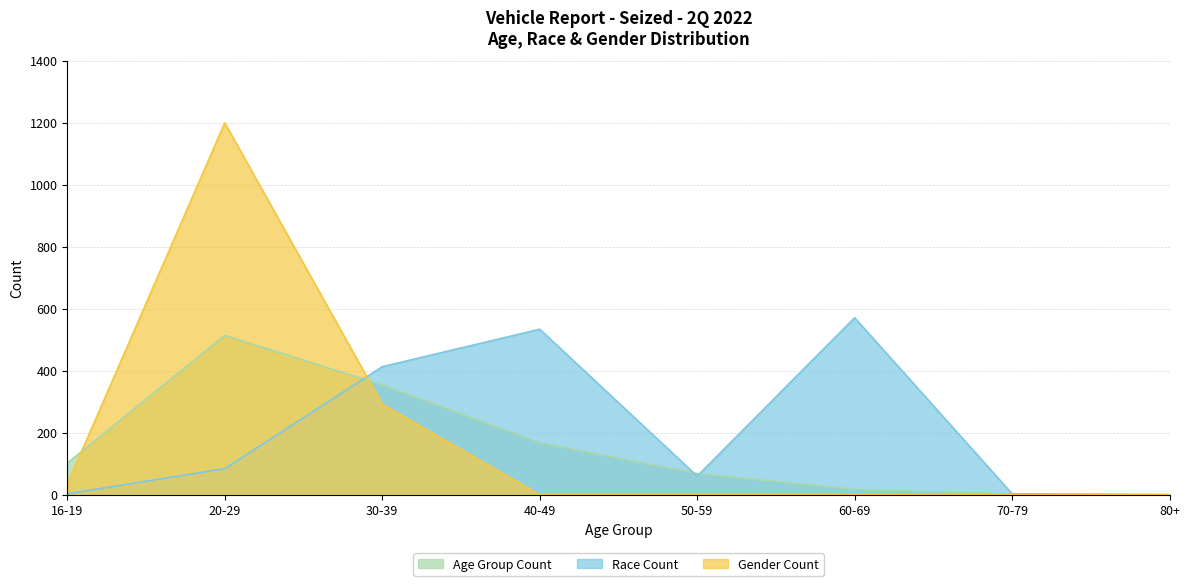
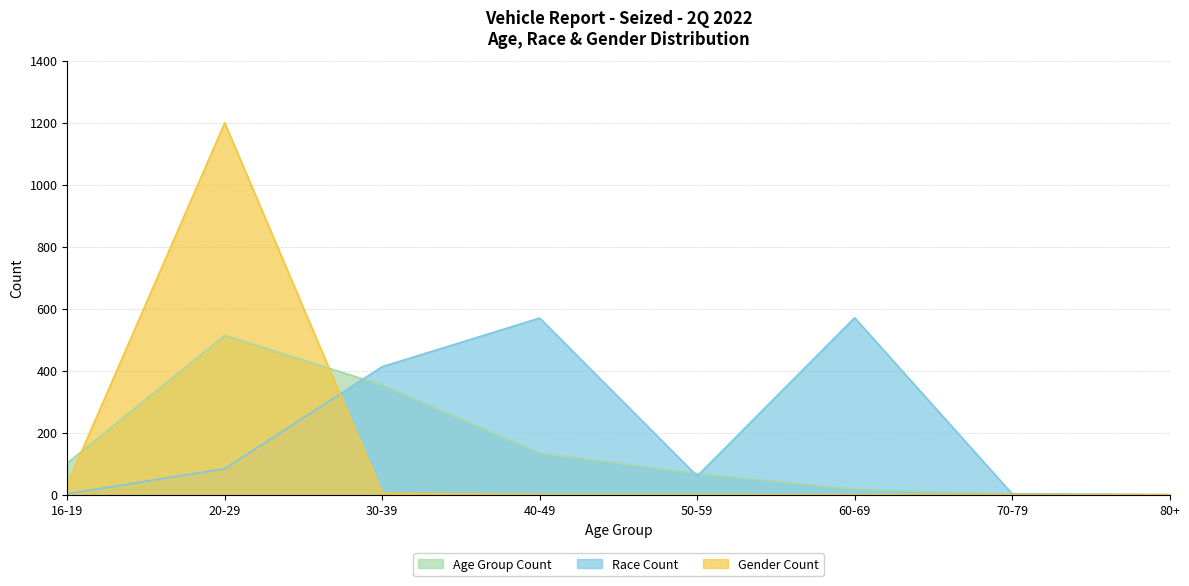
  {
    "Age Group Count": {
      "16-19": 100,
      "20-29": 510,
      "30-39": 350,
-     "40-49": 170,
+     "40-49": 130,
      "60-69": 20
    },
    "Race Count": {
      "16-19": 0,
      "20-29": 80,
      "30-39": 410,
-     "40-49": 530,
+     "40-49": 570,
      "60-69": 570
    },
    "Gender Count": {
      "16-19": 30,
      "20-29": 1200,
-     "30-39": 290,
+     "30-39": 10,
      "40-49": 0,
      "50-59": 0,
      "60-69": 0
    }
  }
